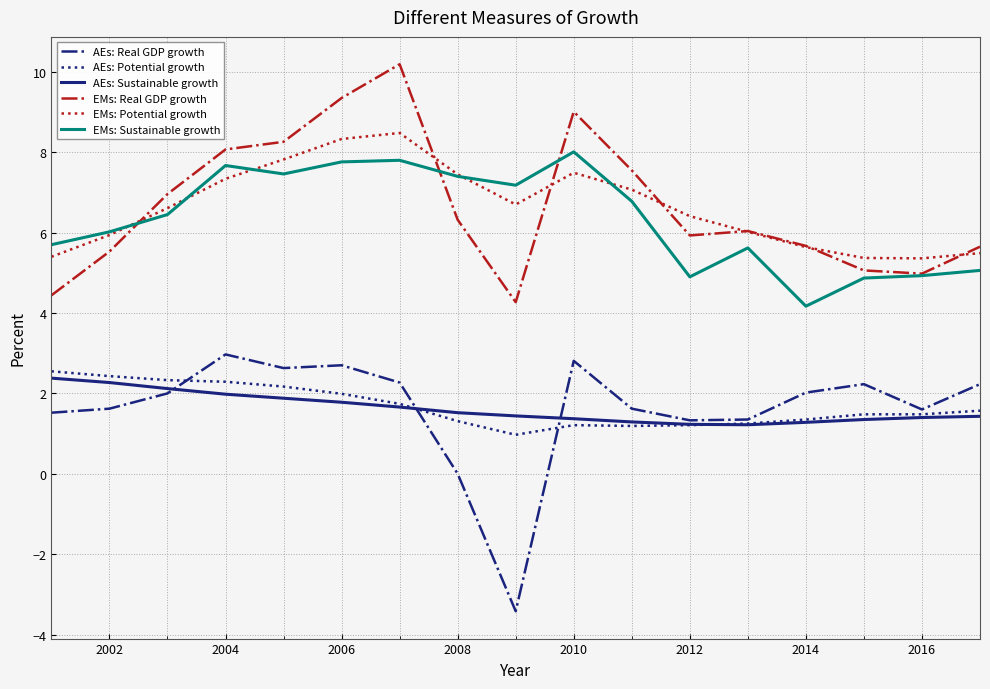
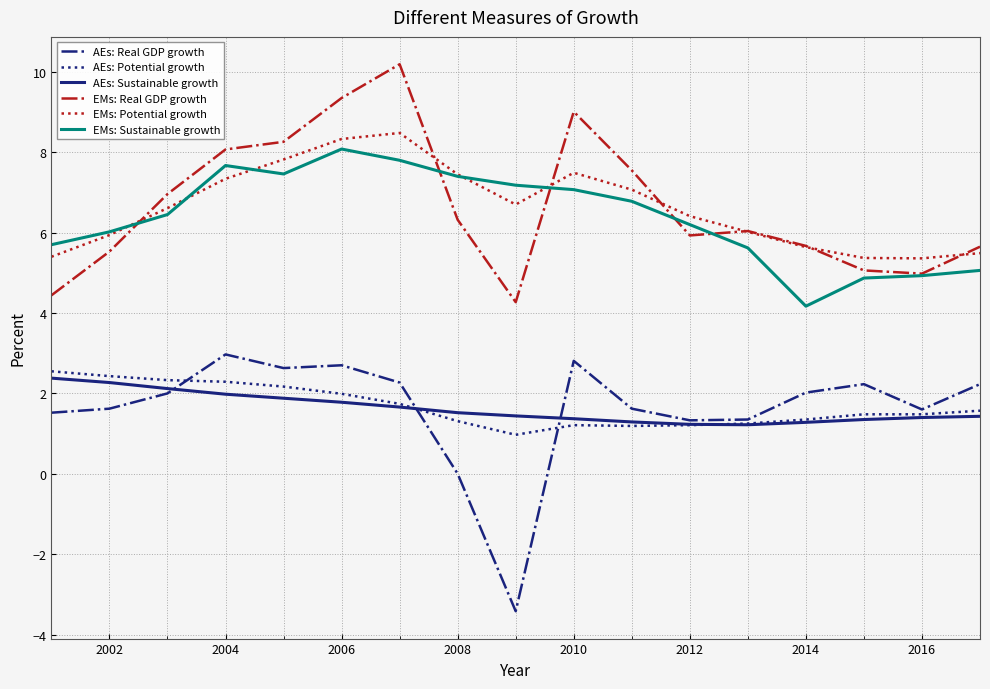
  {
    "EMs: Sustainable growth": {
      "2002": 6.0,
      "2004": 7.7,
-     "2006": 7.8,
-     "2010": 8.0,
-     "2012": 4.9,
+     "2006": 8.1,
+     "2010": 7.1,
+     "2012": 6.2,
      "2014": 4.2
    }
  }
